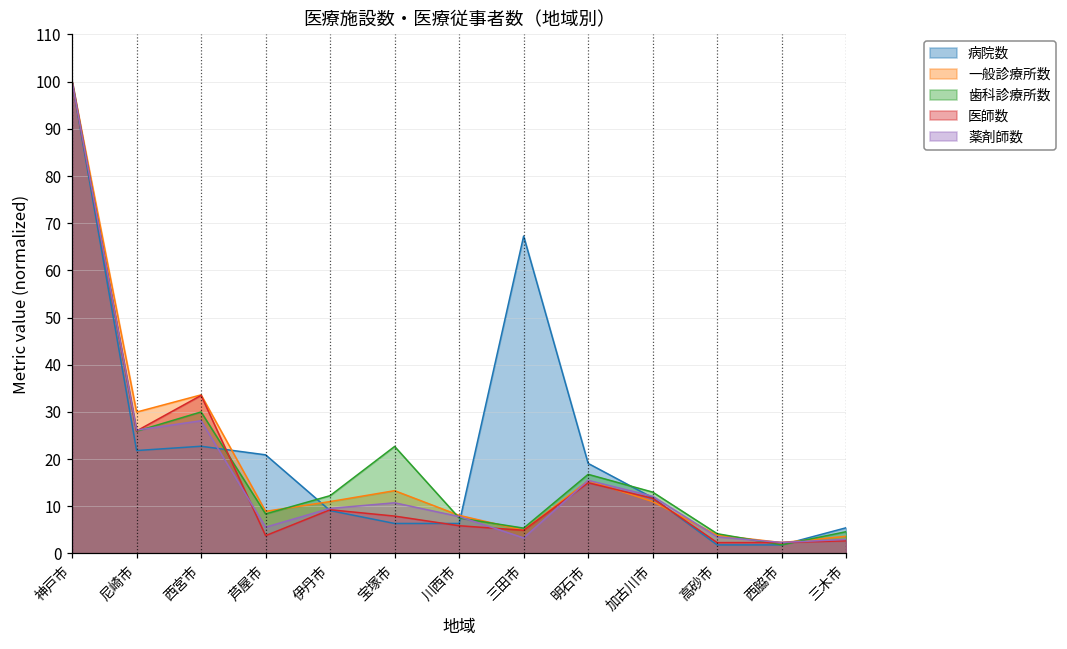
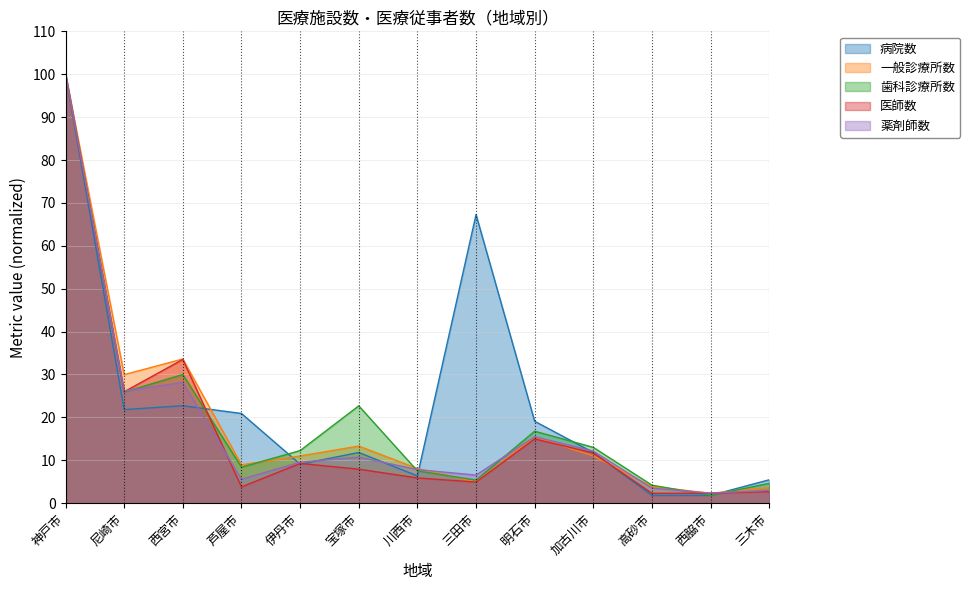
  {
    "病院数": {
      "尼崎市": 22,
      "西宮市": 23,
      "芦屋市": 21,
-     "宝塚市": 6,
+     "宝塚市": 12,
      "三田市": 67,
      "明石市": 19,
      "三木市": 5
    },
    "歯科診療所数": {
      "西宮市": 30,
      "伊丹市": 12,
      "宝塚市": 23,
      "明石市": 17,
      "加古川市": 13,
      "三木市": 5
    },
    "薬剤師数": {
      "西宮市": 28,
      "芦屋市": 6,
      "宝塚市": 11,
-     "三田市": 3
+     "三田市": 7
    }
  }
